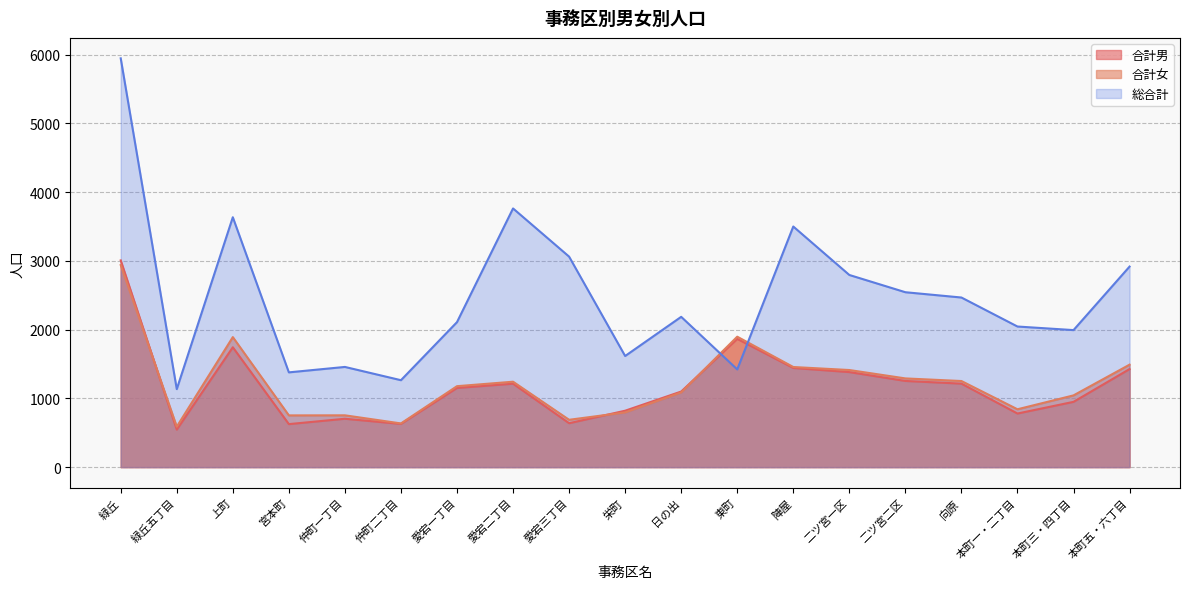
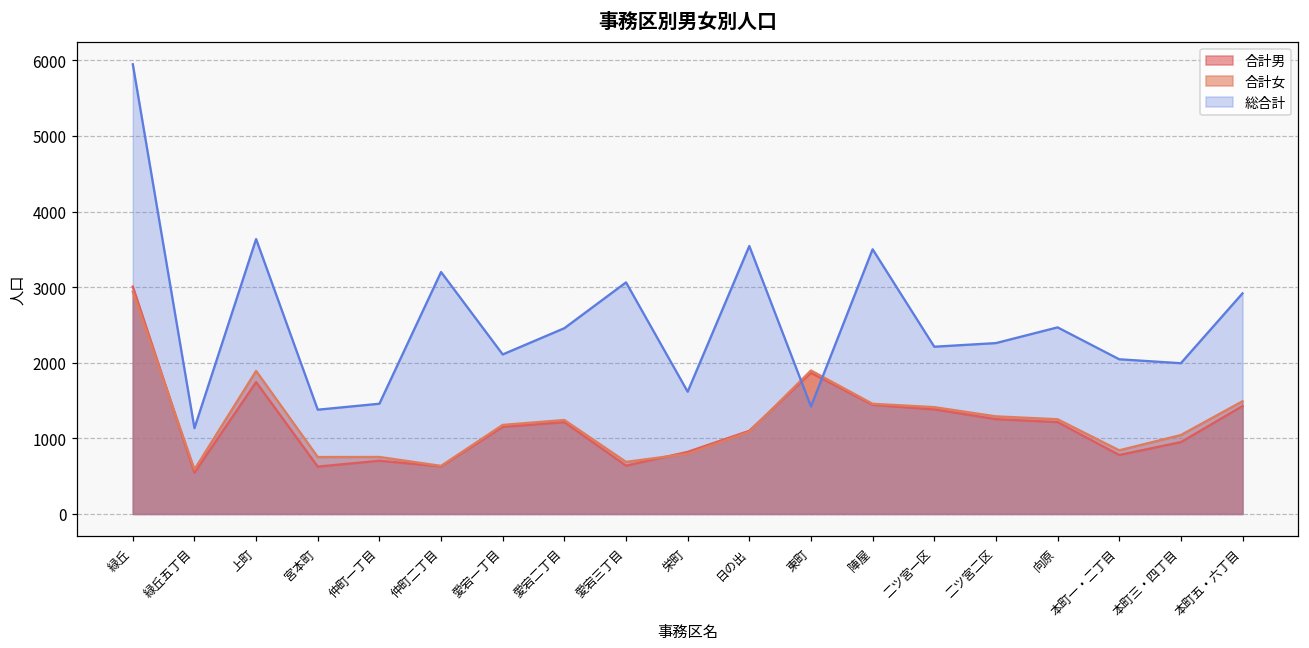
  {
    "総合計": {
      "緑丘": 5900,
      "緑丘五丁目": 1100,
      "上町": 3600,
      "宮本町": 1400,
      "仲町一丁目": 1500,
-     "仲町二丁目": 1300,
+     "仲町二丁目": 3200,
      "愛宕一丁目": 2100,
-     "愛宕二丁目": 3800,
+     "愛宕二丁目": 2500,
      "愛宕三丁目": 3100,
      "栄町": 1600,
-     "日の出": 2200,
+     "日の出": 3500,
      "東町": 1400,
      "陣屋": 3500,
-     "二ツ宮一区": 2800,
-     "二ツ宮二区": 2500,
+     "二ツ宮一区": 2200,
+     "二ツ宮二区": 2300,
      "向原": 2500,
      "本町一・二丁目": 2000,
      "本町三・四丁目": 2000,
      "本町五・六丁目": 2900
    }
  }
